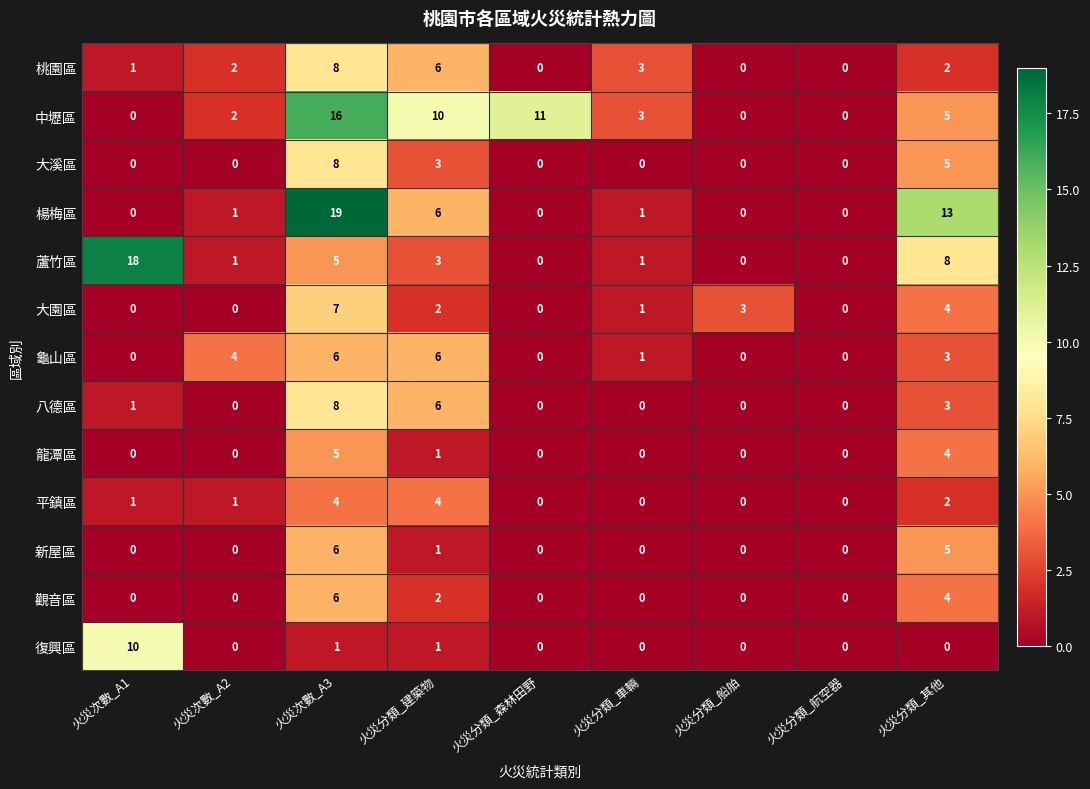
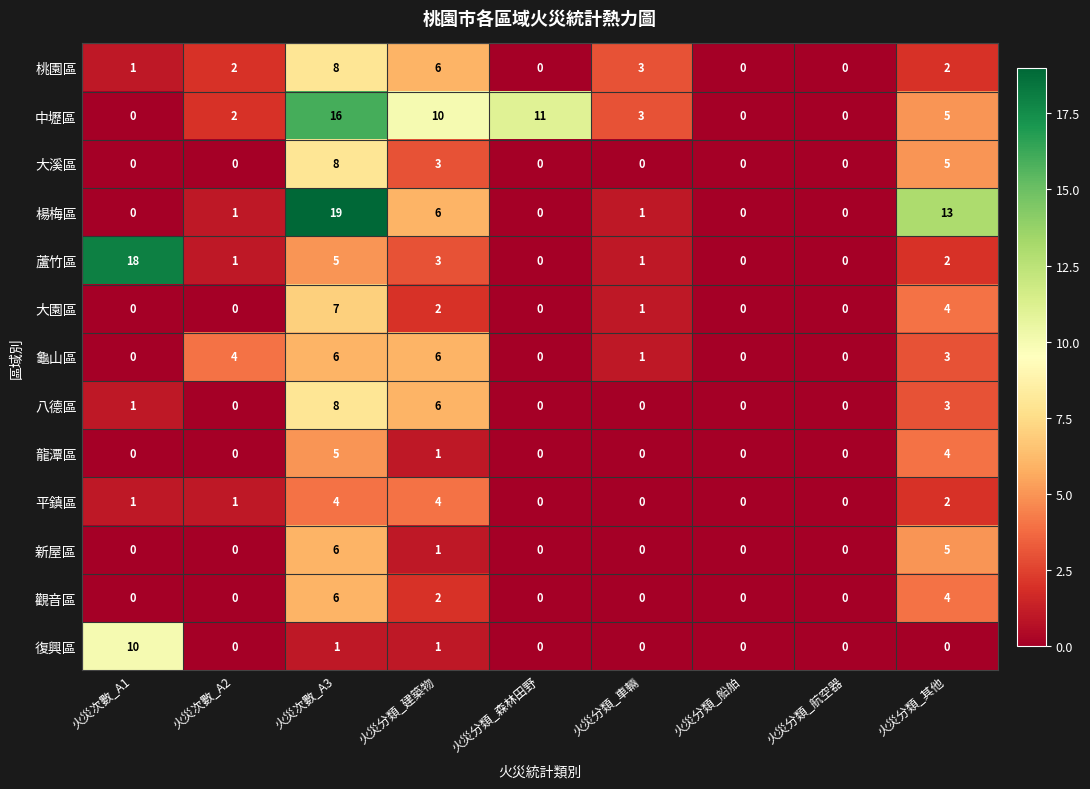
  {
    "桃園區": {
      "火災次數_A1": 1,
      "火災次數_A2": 2,
      "火災次數_A3": 8,
      "火災分類_建築物": 6,
      "火災分類_森林田野": 0,
      "火災分類_車輛": 3,
      "火災分類_船舶": 0,
      "火災分類_航空器": 0,
      "火災分類_其他": 2
    },
    "中壢區": {
      "火災次數_A1": 0,
      "火災次數_A2": 2,
      "火災次數_A3": 16,
      "火災分類_建築物": 10,
      "火災分類_森林田野": 11,
      "火災分類_車輛": 3,
      "火災分類_船舶": 0,
      "火災分類_航空器": 0,
      "火災分類_其他": 5
    },
    "大溪區": {
      "火災次數_A1": 0,
      "火災次數_A2": 0,
      "火災次數_A3": 8,
      "火災分類_建築物": 3,
      "火災分類_森林田野": 0,
      "火災分類_車輛": 0,
      "火災分類_船舶": 0,
      "火災分類_航空器": 0,
      "火災分類_其他": 5
    },
    "楊梅區": {
      "火災次數_A1": 0,
      "火災次數_A2": 1,
      "火災次數_A3": 19,
      "火災分類_建築物": 6,
      "火災分類_森林田野": 0,
      "火災分類_車輛": 1,
      "火災分類_船舶": 0,
      "火災分類_航空器": 0,
      "火災分類_其他": 13
    },
    "蘆竹區": {
      "火災次數_A1": 18,
      "火災次數_A2": 1,
      "火災次數_A3": 5,
      "火災分類_建築物": 3,
      "火災分類_森林田野": 0,
      "火災分類_車輛": 1,
      "火災分類_船舶": 0,
      "火災分類_航空器": 0,
-     "火災分類_其他": 8
+     "火災分類_其他": 2
    },
    "大園區": {
      "火災次數_A1": 0,
      "火災次數_A2": 0,
      "火災次數_A3": 7,
      "火災分類_建築物": 2,
      "火災分類_森林田野": 0,
      "火災分類_車輛": 1,
-     "火災分類_船舶": 3,
+     "火災分類_船舶": 0,
      "火災分類_航空器": 0,
      "火災分類_其他": 4
    },
    "龜山區": {
      "火災次數_A1": 0,
      "火災次數_A2": 4,
      "火災次數_A3": 6,
      "火災分類_建築物": 6,
      "火災分類_森林田野": 0,
      "火災分類_車輛": 1,
      "火災分類_船舶": 0,
      "火災分類_航空器": 0,
      "火災分類_其他": 3
    },
    "八德區": {
      "火災次數_A1": 1,
      "火災次數_A2": 0,
      "火災次數_A3": 8,
      "火災分類_建築物": 6,
      "火災分類_森林田野": 0,
      "火災分類_車輛": 0,
      "火災分類_船舶": 0,
      "火災分類_航空器": 0,
      "火災分類_其他": 3
    },
    "龍潭區": {
      "火災次數_A1": 0,
      "火災次數_A2": 0,
      "火災次數_A3": 5,
      "火災分類_建築物": 1,
      "火災分類_森林田野": 0,
      "火災分類_車輛": 0,
      "火災分類_船舶": 0,
      "火災分類_航空器": 0,
      "火災分類_其他": 4
    },
    "平鎮區": {
      "火災次數_A1": 1,
      "火災次數_A2": 1,
      "火災次數_A3": 4,
      "火災分類_建築物": 4,
      "火災分類_森林田野": 0,
      "火災分類_車輛": 0,
      "火災分類_船舶": 0,
      "火災分類_航空器": 0,
      "火災分類_其他": 2
    },
    "新屋區": {
      "火災次數_A1": 0,
      "火災次數_A2": 0,
      "火災次數_A3": 6,
      "火災分類_建築物": 1,
      "火災分類_森林田野": 0,
      "火災分類_車輛": 0,
      "火災分類_船舶": 0,
      "火災分類_航空器": 0,
      "火災分類_其他": 5
    },
    "觀音區": {
      "火災次數_A1": 0,
      "火災次數_A2": 0,
      "火災次數_A3": 6,
      "火災分類_建築物": 2,
      "火災分類_森林田野": 0,
      "火災分類_車輛": 0,
      "火災分類_船舶": 0,
      "火災分類_航空器": 0,
      "火災分類_其他": 4
    },
    "復興區": {
      "火災次數_A1": 10,
      "火災次數_A2": 0,
      "火災次數_A3": 1,
      "火災分類_建築物": 1,
      "火災分類_森林田野": 0,
      "火災分類_車輛": 0,
      "火災分類_船舶": 0,
      "火災分類_航空器": 0,
      "火災分類_其他": 0
    }
  }
